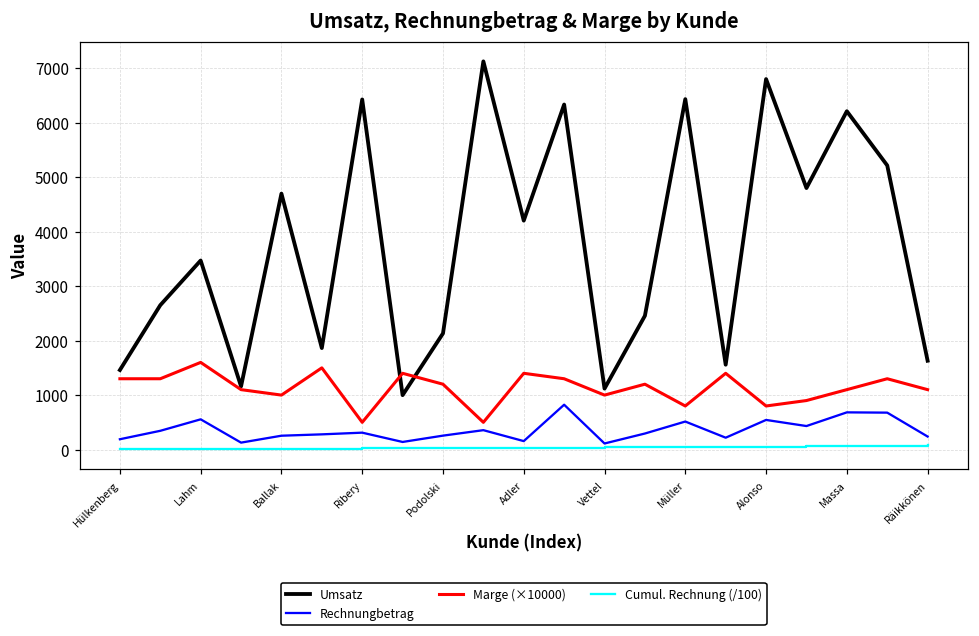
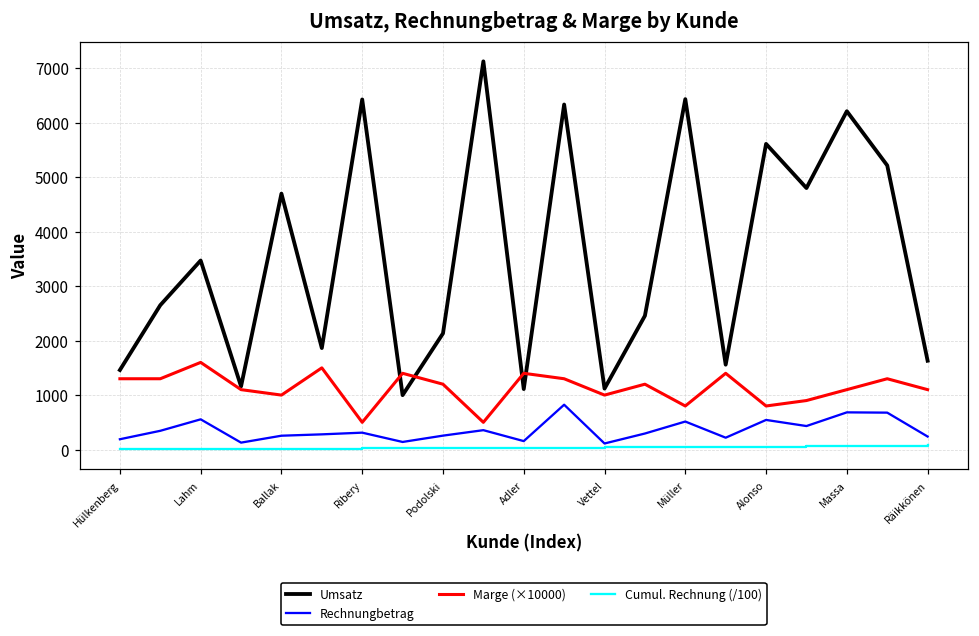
  {
    "Umsatz": {
      "Hülkenberg": 1500,
      "Lahm": 3500,
      "Ballak": 4700,
      "Ribery": 6400,
      "Podolski": 2100,
-     "Adler": 4200,
+     "Adler": 1100,
      "Vettel": 1100,
      "Müller": 6400,
-     "Alonso": 6800,
+     "Alonso": 5600,
      "Massa": 6200,
      "Räikkönen": 1600
    },
    "Rechnungbetrag": {
      "Hülkenberg": 200,
      "Lahm": 600,
      "Ballak": 300,
      "Ribery": 300,
      "Podolski": 300,
      "Adler": 200,
      "Vettel": 100,
      "Müller": 500,
      "Alonso": 500,
      "Massa": 700,
      "Räikkönen": 200
    },
    "Marge (×10000)": {
      "Hülkenberg": 1300,
      "Lahm": 1600,
      "Ballak": 1000,
      "Ribery": 500,
      "Podolski": 1200,
      "Adler": 1400,
      "Vettel": 1000,
      "Müller": 800,
      "Alonso": 800,
      "Massa": 1100,
      "Räikkönen": 1100
    },
    "Cumul. Rechnung (/100)": {
      "Hülkenberg": 0,
      "Lahm": 0,
      "Ballak": 0,
      "Ribery": 0,
      "Podolski": 0,
      "Adler": 0,
      "Vettel": 0,
      "Müller": 0,
      "Alonso": 100,
      "Massa": 100,
      "Räikkönen": 100
    }
  }
